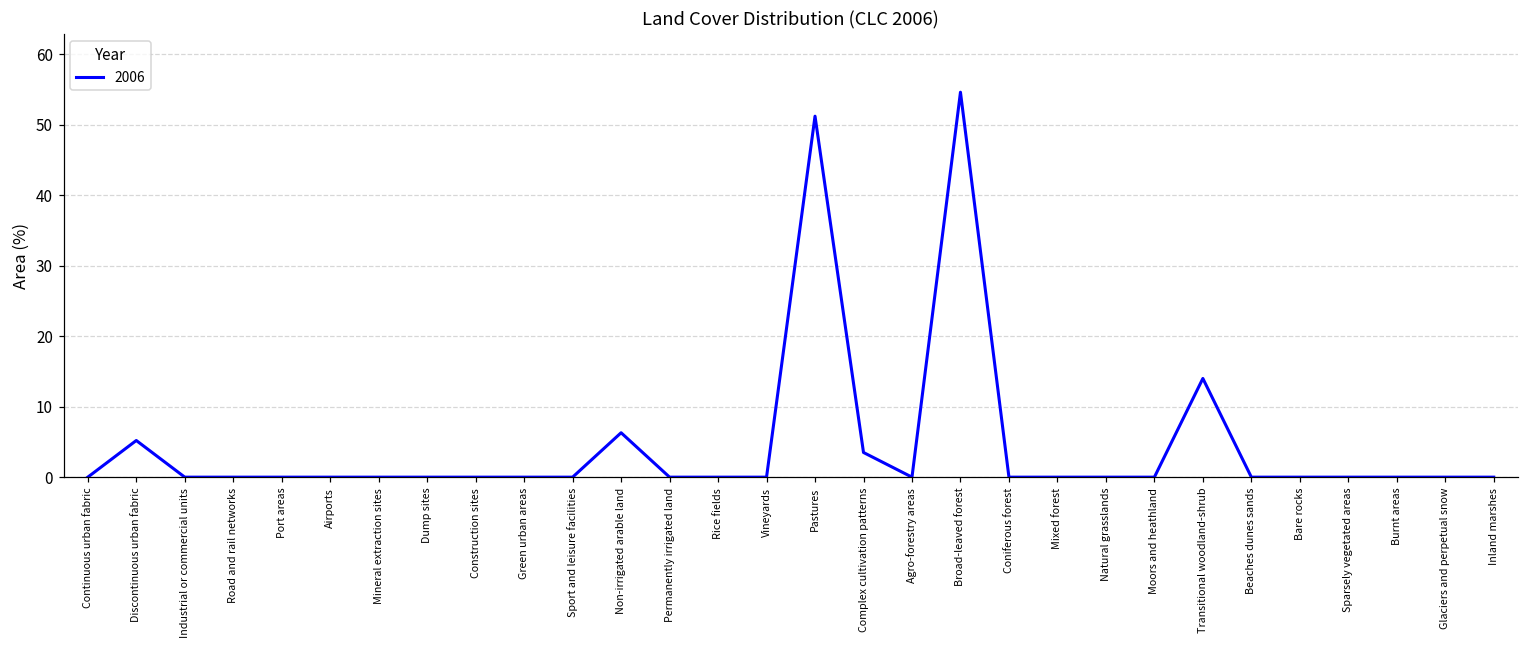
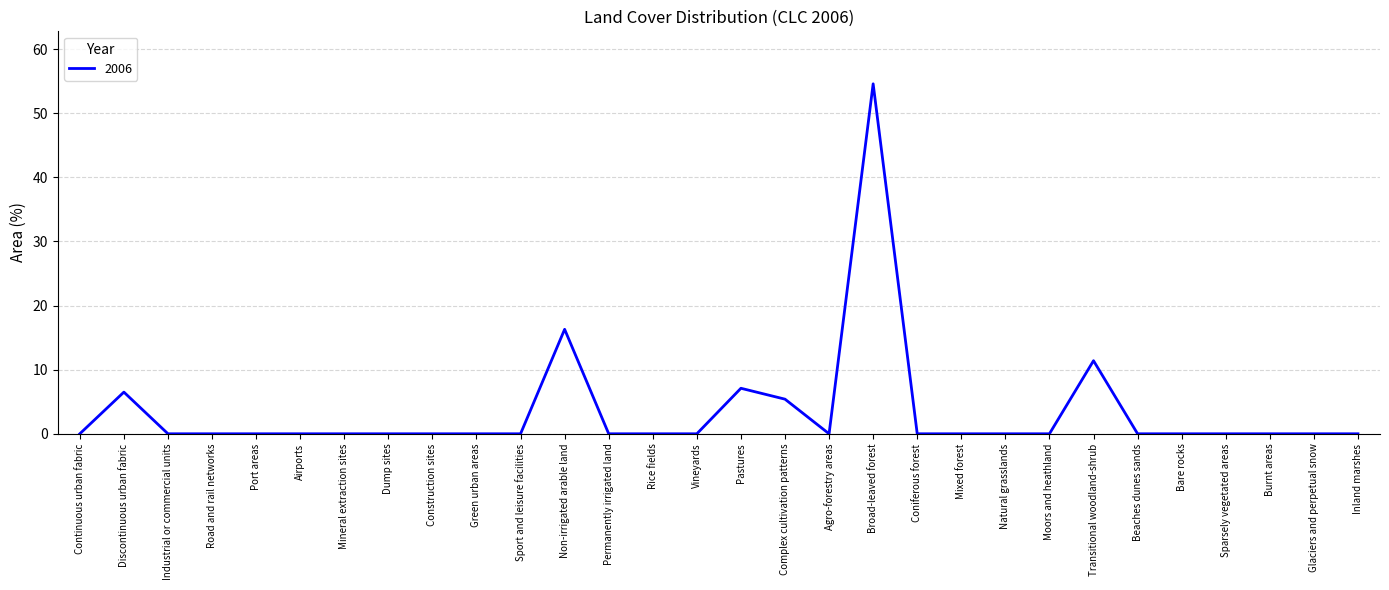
  {
    "Continuous urban fabric": 0,
-   "Discontinuous urban fabric": 5,
+   "Discontinuous urban fabric": 7,
    "Industrial or commercial units": 0,
    "Road and rail networks": 0,
    "Port areas": 0,
    "Airports": 0,
    "Mineral extraction sites": 0,
    "Dump sites": 0,
    "Construction sites": 0,
    "Green urban areas": 0,
    "Sport and leisure facilities": 0,
-   "Non-irrigated arable land": 6,
+   "Non-irrigated arable land": 16,
    "Permanently irrigated land": 0,
    "Rice fields": 0,
    "Vineyards": 0,
-   "Pastures": 51,
-   "Complex cultivation patterns": 4,
+   "Pastures": 7,
+   "Complex cultivation patterns": 5,
    "Agro-forestry areas": 0,
    "Broad-leaved forest": 55,
    "Coniferous forest": 0,
    "Mixed forest": 0,
    "Natural grasslands": 0,
    "Moors and heathland": 0,
-   "Transitional woodland-shrub": 14,
+   "Transitional woodland-shrub": 11,
    "Beaches dunes sands": 0,
    "Bare rocks": 0,
    "Sparsely vegetated areas": 0,
    "Burnt areas": 0,
    "Glaciers and perpetual snow": 0,
    "Inland marshes": 0
  }
